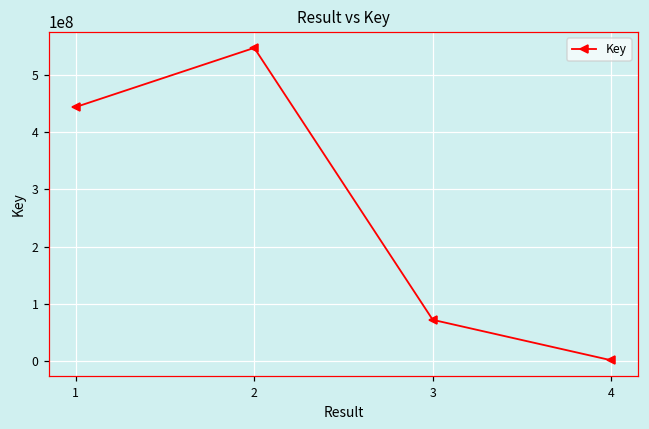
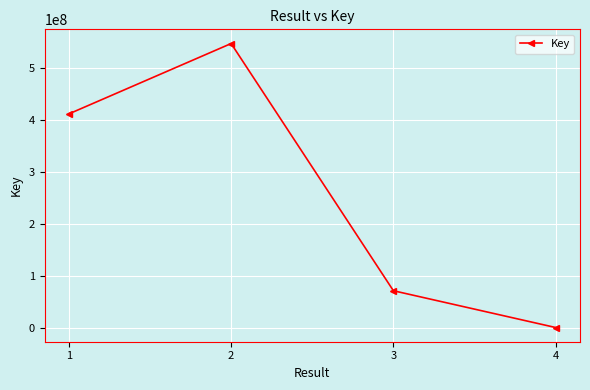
  {
-   "1": 440000000,
+   "1": 410000000,
    "2": 550000000,
    "3": 70000000,
    "4": 0
  }
